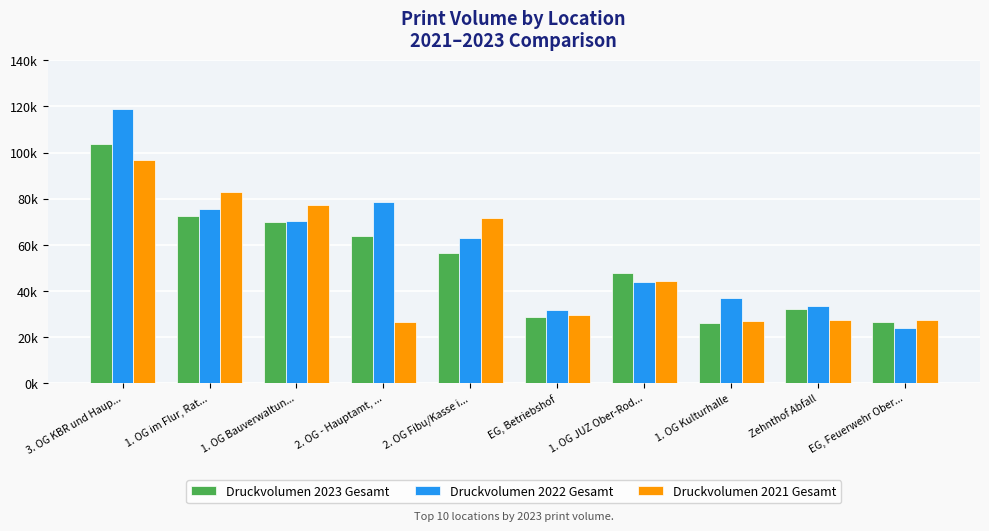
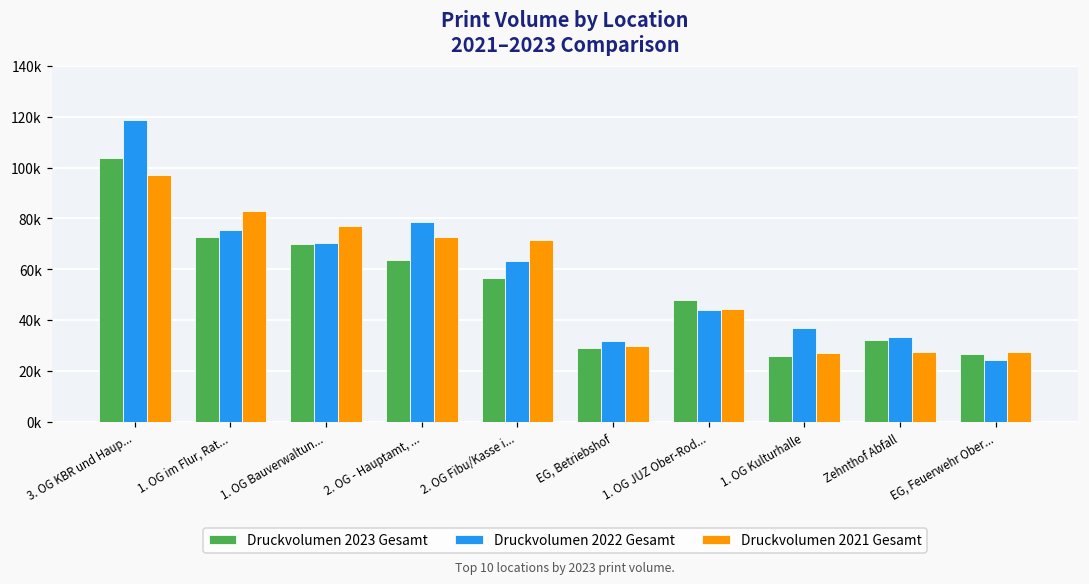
  {
    "Druckvolumen 2023 Gesamt": {
      "3. OG KBR und Haup...": 104000,
      "1. OG im Flur, Rat...": 73000,
      "1. OG Bauverwaltun...": 70000,
      "2. OG - Hauptamt, ...": 64000,
      "2. OG Fibu/Kasse i...": 57000,
      "EG, Betriebshof": 29000,
      "1. OG JUZ Ober-Rod...": 48000,
      "1. OG Kulturhalle": 26000,
      "Zehnthof Abfall": 32000,
      "EG, Feuerwehr Ober...": 26000
    },
    "Druckvolumen 2022 Gesamt": {
      "3. OG KBR und Haup...": 119000,
      "1. OG im Flur, Rat...": 76000,
      "1. OG Bauverwaltun...": 70000,
      "2. OG - Hauptamt, ...": 79000,
      "2. OG Fibu/Kasse i...": 63000,
      "EG, Betriebshof": 32000,
      "1. OG JUZ Ober-Rod...": 44000,
      "1. OG Kulturhalle": 37000,
      "Zehnthof Abfall": 33000,
      "EG, Feuerwehr Ober...": 24000
    },
    "Druckvolumen 2021 Gesamt": {
      "3. OG KBR und Haup...": 97000,
      "1. OG im Flur, Rat...": 83000,
      "1. OG Bauverwaltun...": 77000,
-     "2. OG - Hauptamt, ...": 27000,
+     "2. OG - Hauptamt, ...": 73000,
      "2. OG Fibu/Kasse i...": 71000,
      "EG, Betriebshof": 30000,
      "1. OG JUZ Ober-Rod...": 44000,
      "1. OG Kulturhalle": 27000,
      "Zehnthof Abfall": 27000,
      "EG, Feuerwehr Ober...": 27000
    }
  }
